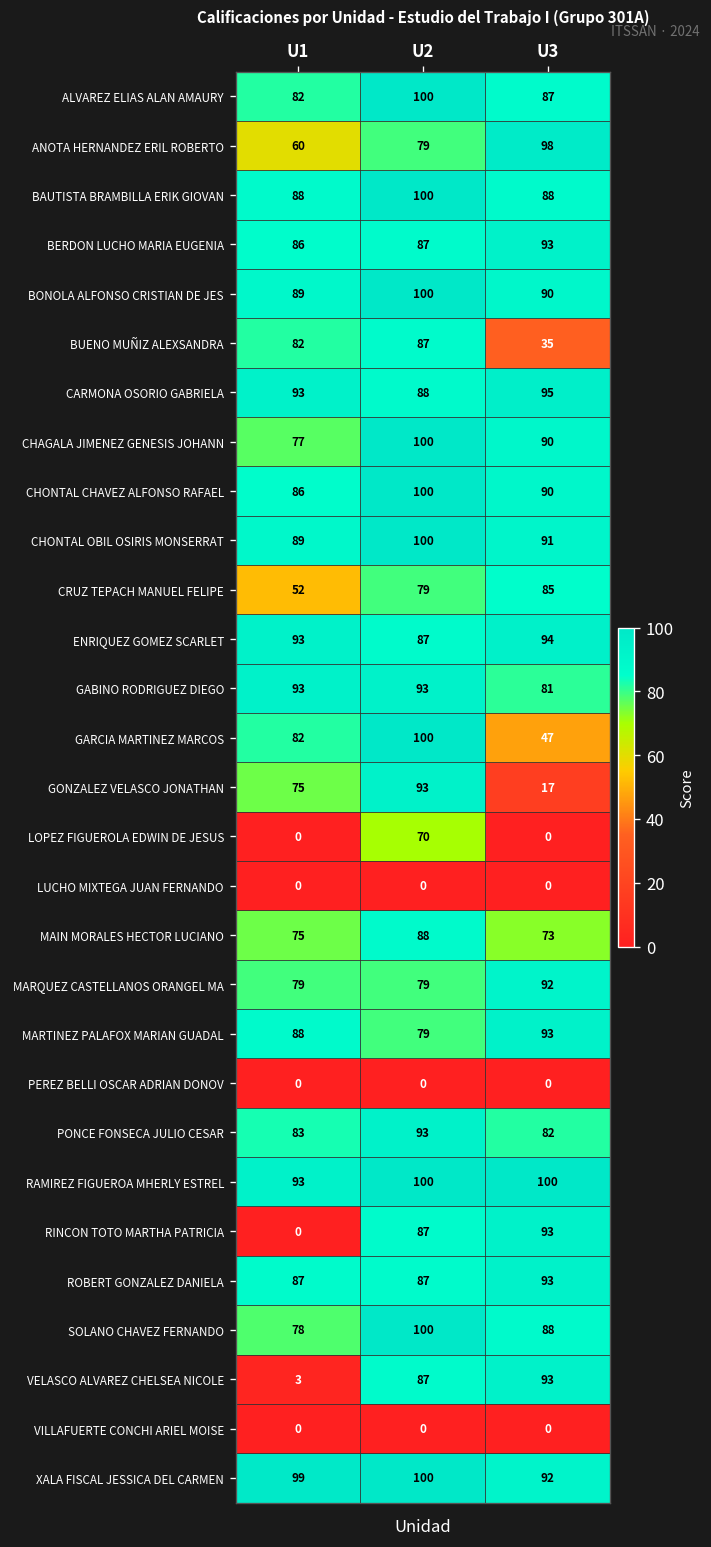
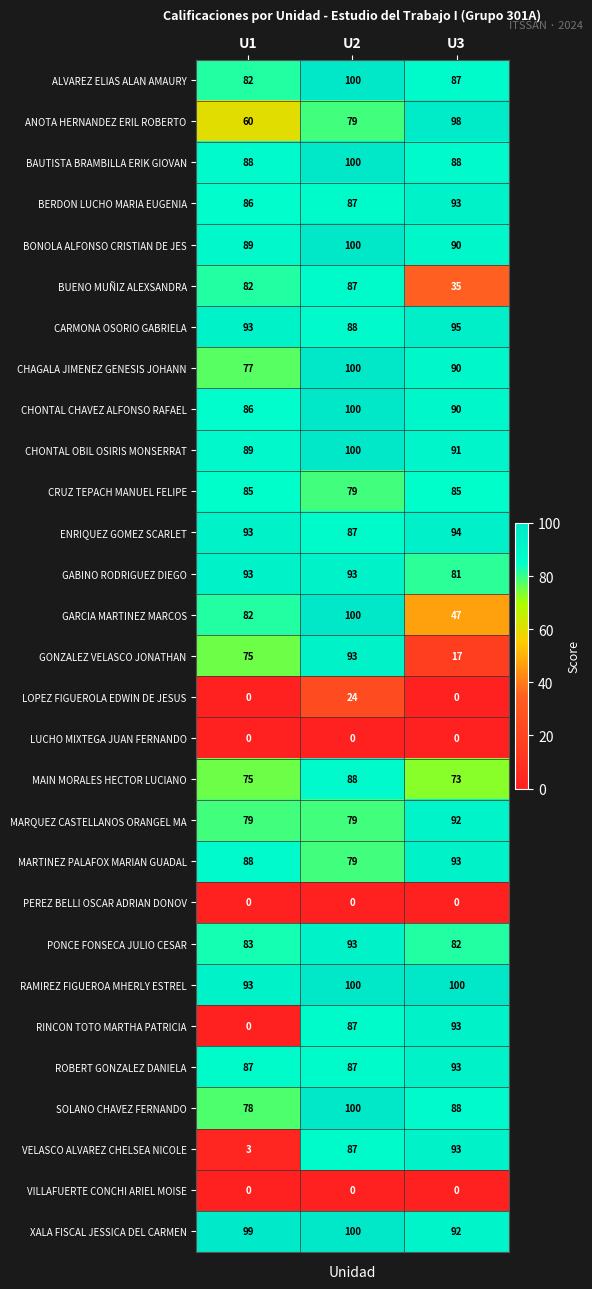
  {
    "ALVAREZ ELIAS ALAN AMAURY": {
      "U1": 82,
      "U2": 100,
      "U3": 87
    },
    "ANOTA HERNANDEZ ERIL ROBERTO": {
      "U1": 60,
      "U2": 79,
      "U3": 98
    },
    "BAUTISTA BRAMBILLA ERIK GIOVAN": {
      "U1": 88,
      "U2": 100,
      "U3": 88
    },
    "BERDON LUCHO MARIA EUGENIA": {
      "U1": 86,
      "U2": 87,
      "U3": 93
    },
    "BONOLA ALFONSO CRISTIAN DE JES": {
      "U1": 89,
      "U2": 100,
      "U3": 90
    },
    "BUENO MUÑIZ ALEXSANDRA": {
      "U1": 82,
      "U2": 87,
      "U3": 35
    },
    "CARMONA OSORIO GABRIELA": {
      "U1": 93,
      "U2": 88,
      "U3": 95
    },
    "CHAGALA JIMENEZ GENESIS JOHANN": {
      "U1": 77,
      "U2": 100,
      "U3": 90
    },
    "CHONTAL CHAVEZ ALFONSO RAFAEL": {
      "U1": 86,
      "U2": 100,
      "U3": 90
    },
    "CHONTAL OBIL OSIRIS MONSERRAT": {
      "U1": 89,
      "U2": 100,
      "U3": 91
    },
    "CRUZ TEPACH MANUEL FELIPE": {
-     "U1": 52,
+     "U1": 85,
      "U2": 79,
      "U3": 85
    },
    "ENRIQUEZ GOMEZ SCARLET": {
      "U1": 93,
      "U2": 87,
      "U3": 94
    },
    "GABINO RODRIGUEZ DIEGO": {
      "U1": 93,
      "U2": 93,
      "U3": 81
    },
    "GARCIA MARTINEZ MARCOS": {
      "U1": 82,
      "U2": 100,
      "U3": 47
    },
    "GONZALEZ VELASCO JONATHAN": {
      "U1": 75,
      "U2": 93,
      "U3": 17
    },
    "LOPEZ FIGUEROLA EDWIN DE JESUS": {
      "U1": 0,
-     "U2": 70,
+     "U2": 24,
      "U3": 0
    },
    "LUCHO MIXTEGA JUAN FERNANDO": {
      "U1": 0,
      "U2": 0,
      "U3": 0
    },
    "MAIN MORALES HECTOR LUCIANO": {
      "U1": 75,
      "U2": 88,
      "U3": 73
    },
    "MARQUEZ CASTELLANOS ORANGEL MA": {
      "U1": 79,
      "U2": 79,
      "U3": 92
    },
    "MARTINEZ PALAFOX MARIAN GUADAL": {
      "U1": 88,
      "U2": 79,
      "U3": 93
    },
    "PEREZ BELLI OSCAR ADRIAN DONOV": {
      "U1": 0,
      "U2": 0,
      "U3": 0
    },
    "PONCE FONSECA JULIO CESAR": {
      "U1": 83,
      "U2": 93,
      "U3": 82
    },
    "RAMIREZ FIGUEROA MHERLY ESTREL": {
      "U1": 93,
      "U2": 100,
      "U3": 100
    },
    "RINCON TOTO MARTHA PATRICIA": {
      "U1": 0,
      "U2": 87,
      "U3": 93
    },
    "ROBERT GONZALEZ DANIELA": {
      "U1": 87,
      "U2": 87,
      "U3": 93
    },
    "SOLANO CHAVEZ FERNANDO": {
      "U1": 78,
      "U2": 100,
      "U3": 88
    },
    "VELASCO ALVAREZ CHELSEA NICOLE": {
      "U1": 3,
      "U2": 87,
      "U3": 93
    },
    "VILLAFUERTE CONCHI ARIEL MOISE": {
      "U1": 0,
      "U2": 0,
      "U3": 0
    },
    "XALA FISCAL JESSICA DEL CARMEN": {
      "U1": 99,
      "U2": 100,
      "U3": 92
    }
  }
